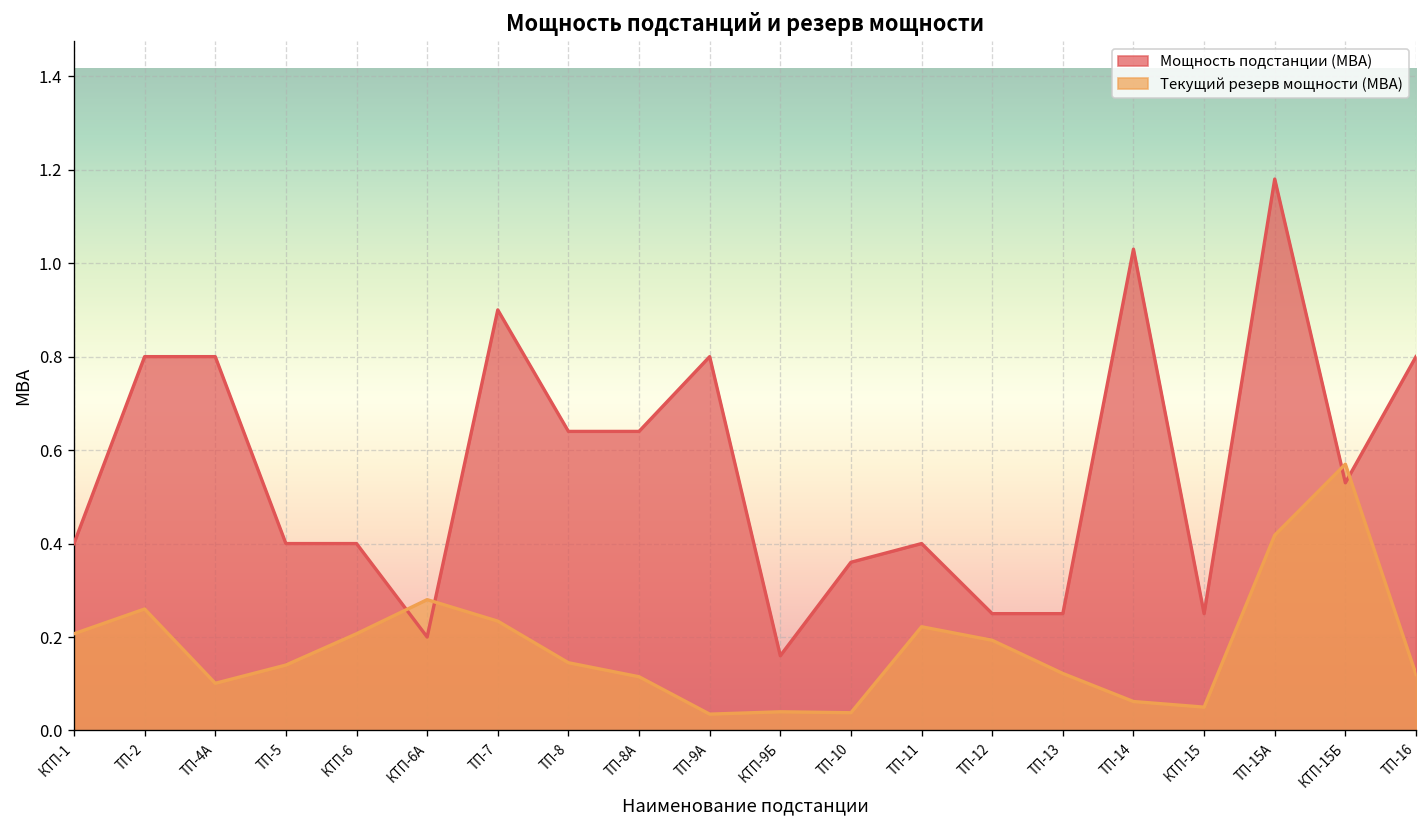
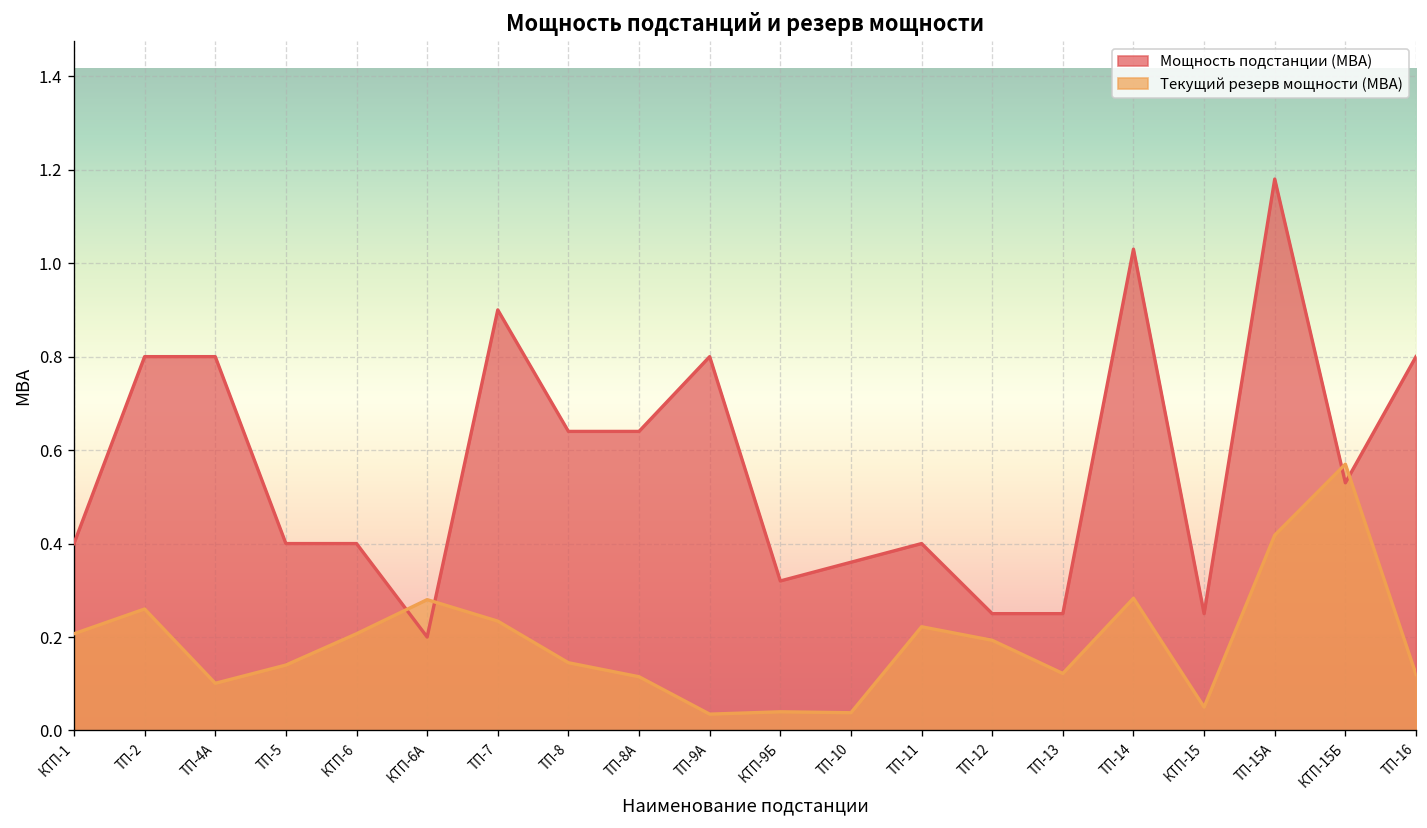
  {
    "Мощность подстанции (МВА)": {
      "КТП-1": 0.40,
      "ТП-2": 0.80,
      "ТП-4А": 0.80,
      "ТП-5": 0.40,
      "КТП-6": 0.40,
      "КТП-6А": 0.20,
      "ТП-7": 0.90,
      "ТП-8": 0.64,
      "ТП-8А": 0.64,
      "ТП-9А": 0.80,
-     "КТП-9Б": 0.16,
+     "КТП-9Б": 0.32,
      "ТП-10": 0.36,
      "ТП-11": 0.40,
      "ТП-12": 0.25,
      "ТП-13": 0.25,
      "ТП-14": 1.03,
      "КТП-15": 0.25,
      "ТП-15А": 1.18,
      "КТП-15Б": 0.53,
      "ТП-16": 0.80
    },
    "Текущий резерв мощности (МВА)": {
      "КТП-1": 0.21,
      "ТП-2": 0.26,
      "ТП-4А": 0.10,
      "ТП-5": 0.14,
      "КТП-6": 0.21,
      "КТП-6А": 0.28,
      "ТП-7": 0.23,
      "ТП-8": 0.15,
      "ТП-8А": 0.12,
      "ТП-9А": 0.04,
      "КТП-9Б": 0.04,
      "ТП-10": 0.04,
      "ТП-11": 0.22,
      "ТП-12": 0.19,
      "ТП-13": 0.12,
-     "ТП-14": 0.06,
+     "ТП-14": 0.28,
      "КТП-15": 0.05,
      "ТП-15А": 0.42,
      "КТП-15Б": 0.57,
      "ТП-16": 0.12
    }
  }
